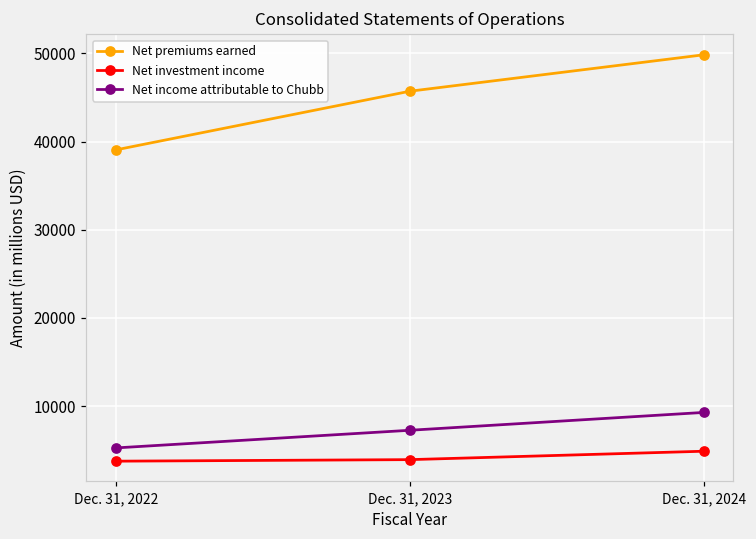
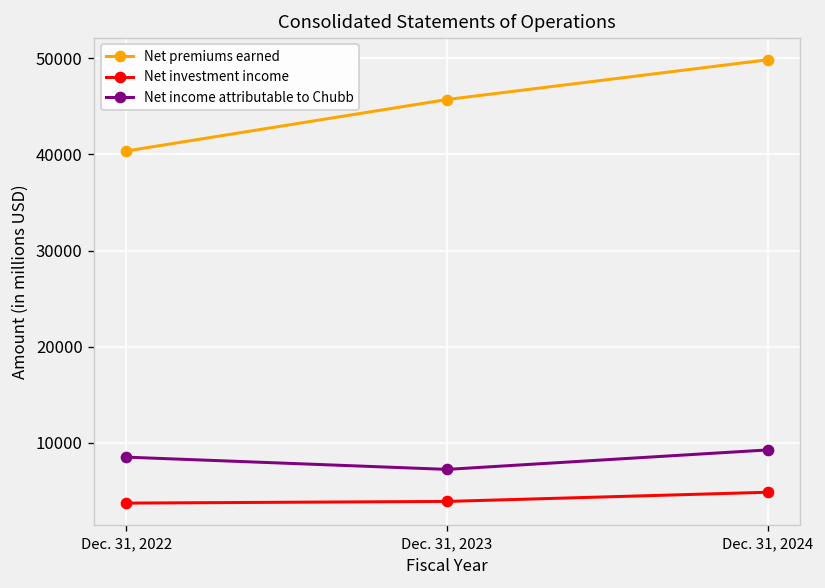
  {
    "Net premiums earned": {
-     "Dec. 31, 2022": 39000,
+     "Dec. 31, 2022": 40000,
      "Dec. 31, 2023": 46000,
      "Dec. 31, 2024": 50000
    },
    "Net investment income": {
      "Dec. 31, 2022": 4000,
      "Dec. 31, 2023": 4000,
      "Dec. 31, 2024": 5000
    },
    "Net income attributable to Chubb": {
-     "Dec. 31, 2022": 5000,
+     "Dec. 31, 2022": 9000,
      "Dec. 31, 2023": 7000,
      "Dec. 31, 2024": 9000
    }
  }
